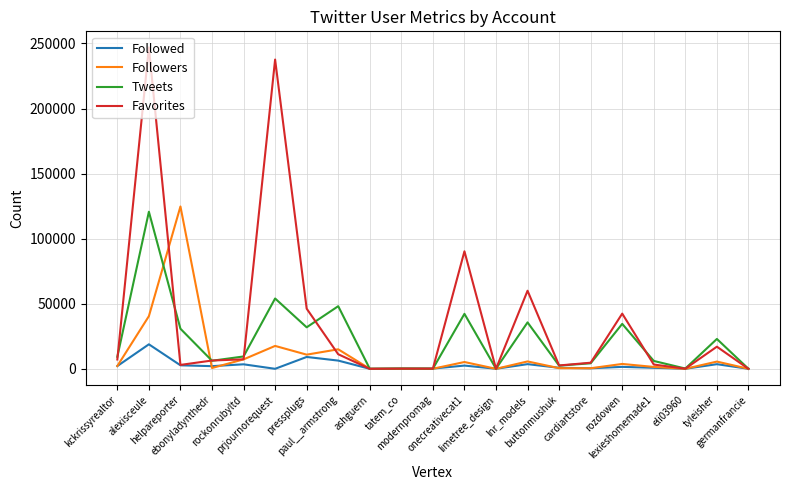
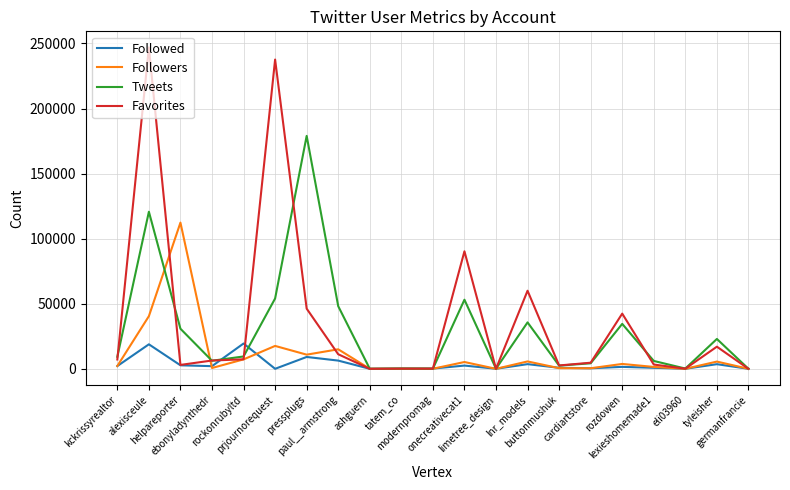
  {
    "Followed": {
      "alexisceule": 19000,
-     "rockonrubyltd": 3000,
+     "rockonrubyltd": 19000,
      "prjournorequest": 0,
      "paul__armstrong": 6000,
      "onecreativecat1": 2000,
      "lnr_models": 4000,
      "rozdowen": 1000,
      "tyleisher": 4000
    },
    "Followers": {
      "alexisceule": 40000,
-     "helpareporter": 125000,
+     "helpareporter": 112000,
      "prjournorequest": 18000,
      "paul__armstrong": 15000,
      "onecreativecat1": 5000,
      "lnr_models": 6000,
      "rozdowen": 4000,
      "tyleisher": 6000
    },
    "Tweets": {
      "kckrissyrealtor": 9000,
      "alexisceule": 121000,
      "helpareporter": 31000,
      "rockonrubyltd": 9000,
      "prjournorequest": 54000,
-     "pressplugs": 32000,
+     "pressplugs": 179000,
      "paul__armstrong": 48000,
-     "onecreativecat1": 42000,
+     "onecreativecat1": 53000,
      "lnr_models": 36000,
      "rozdowen": 35000,
      "lexieshomemade1": 6000,
      "tyleisher": 23000
    },
    "Favorites": {
      "kckrissyrealtor": 7000,
      "prjournorequest": 238000,
      "pressplugs": 46000,
      "paul__armstrong": 11000,
      "onecreativecat1": 90000,
      "lnr_models": 60000,
      "rozdowen": 42000,
      "tyleisher": 17000
    }
  }
